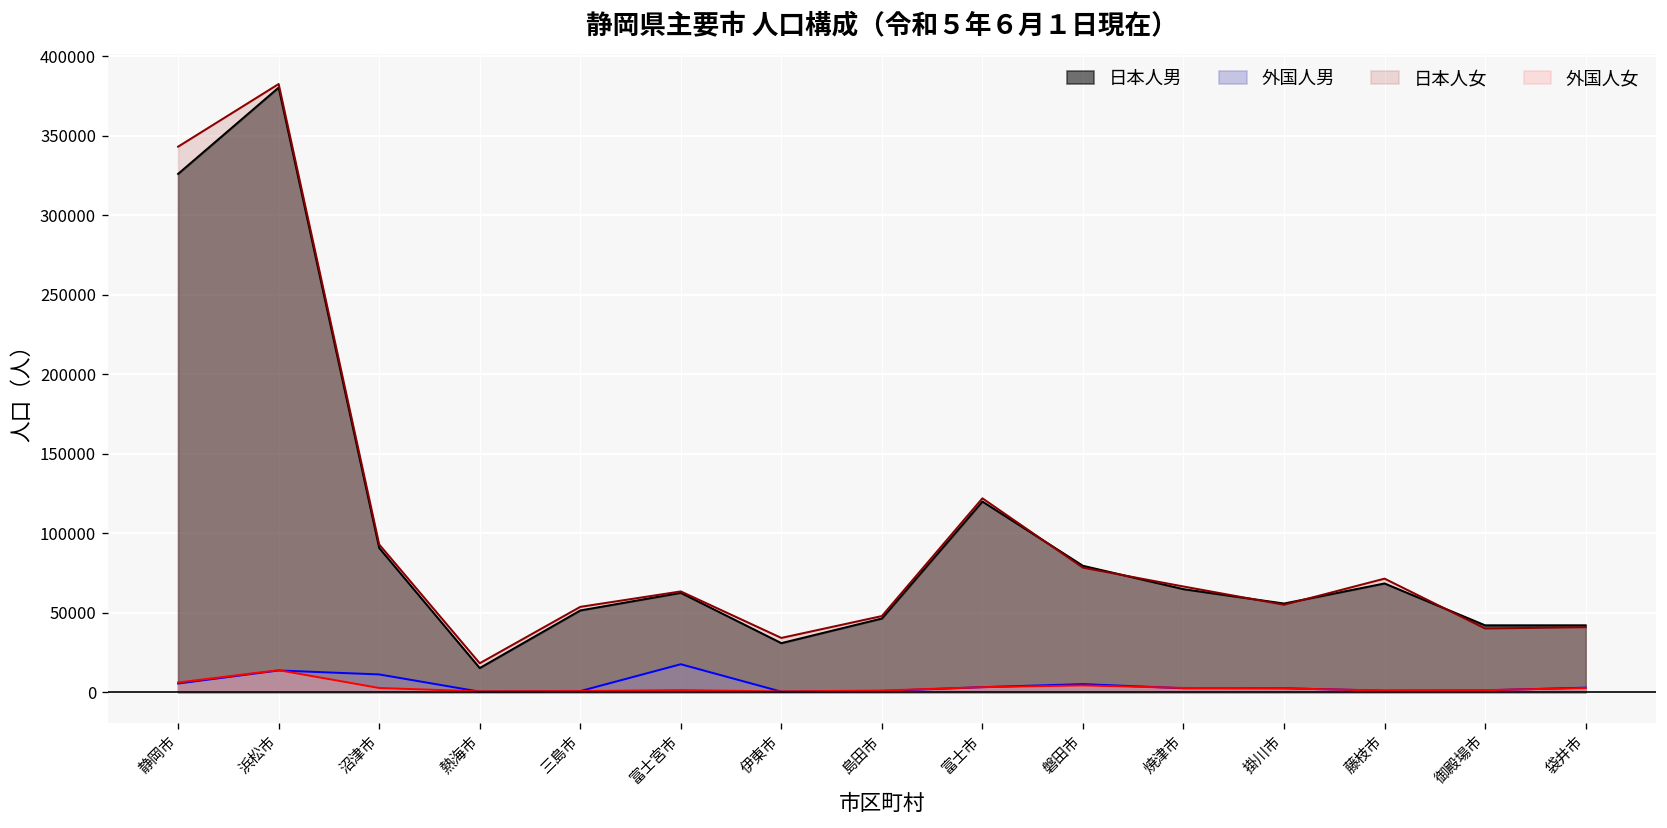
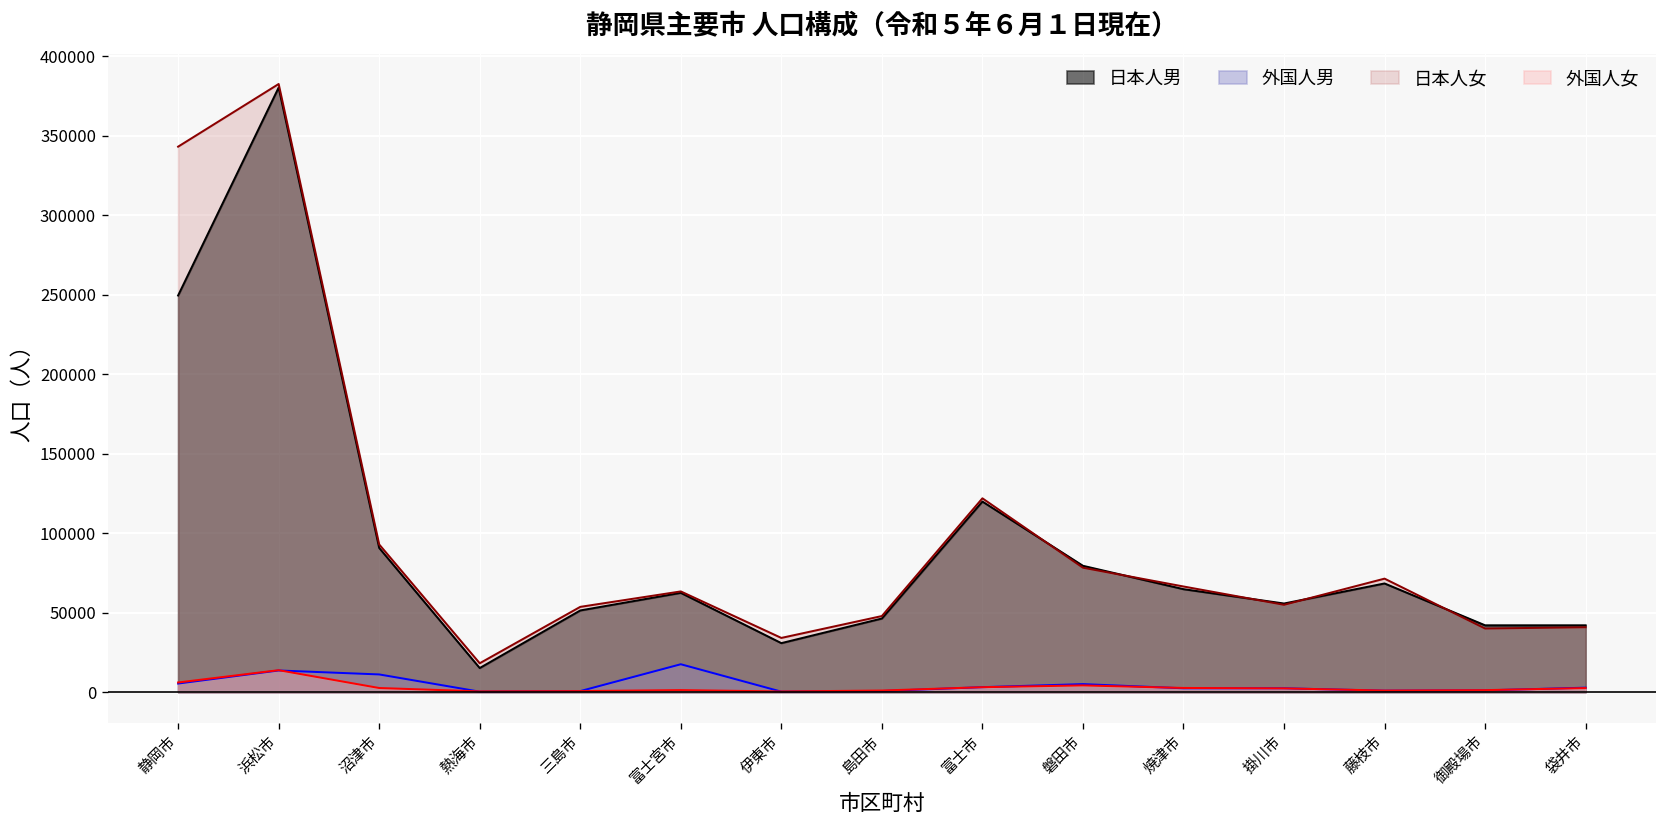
  {
    "日本人男": {
-     "静岡市": 326000,
+     "静岡市": 250000,
      "浜松市": 380000,
      "沼津市": 91000,
      "熱海市": 15000,
      "三島市": 51000,
      "伊東市": 31000,
      "富士市": 120000,
      "藤枝市": 68000,
      "御殿場市": 42000
    },
    "外国人男": {
      "沼津市": 11000,
      "富士宮市": 18000
    }
  }
